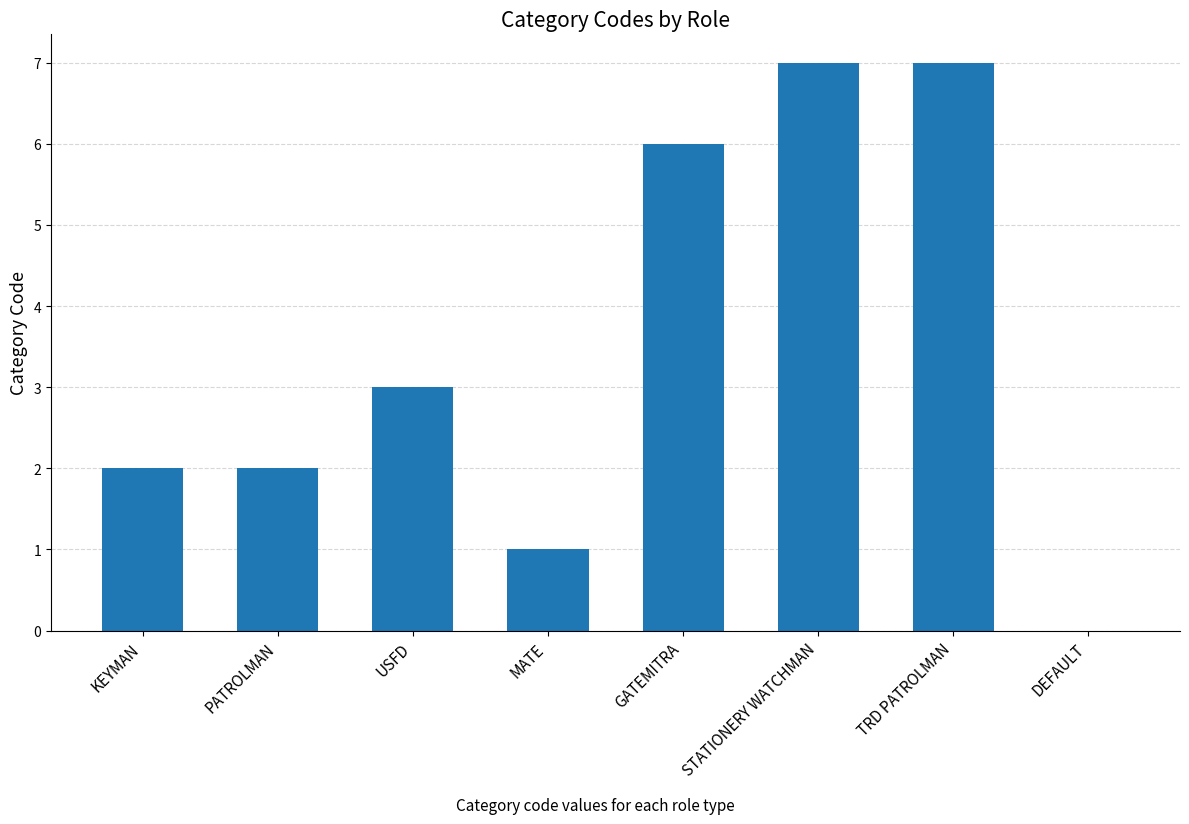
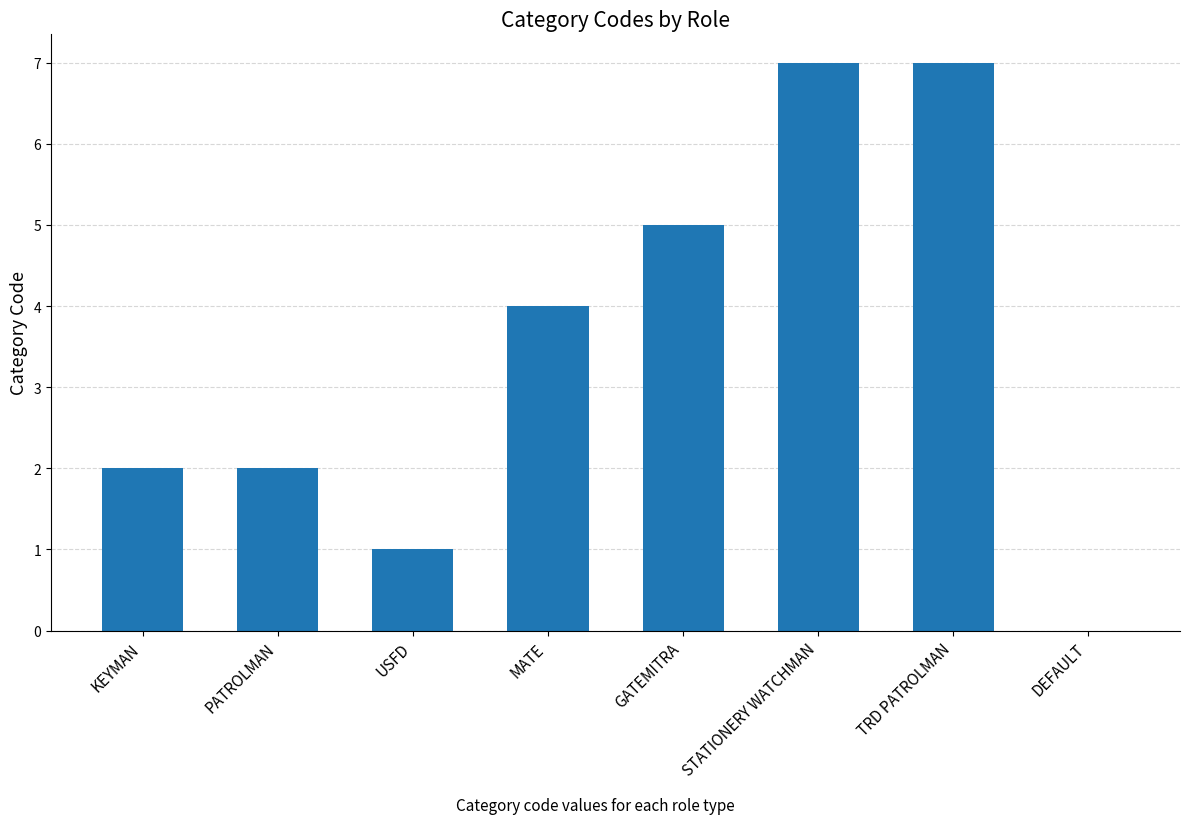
  {
    "KEYMAN": 2,
    "PATROLMAN": 2,
-   "USFD": 3,
-   "MATE": 1,
-   "GATEMITRA": 6,
+   "USFD": 1,
+   "MATE": 4,
+   "GATEMITRA": 5,
    "STATIONERY WATCHMAN": 7,
    "TRD PATROLMAN": 7,
    "DEFAULT": 0
  }
